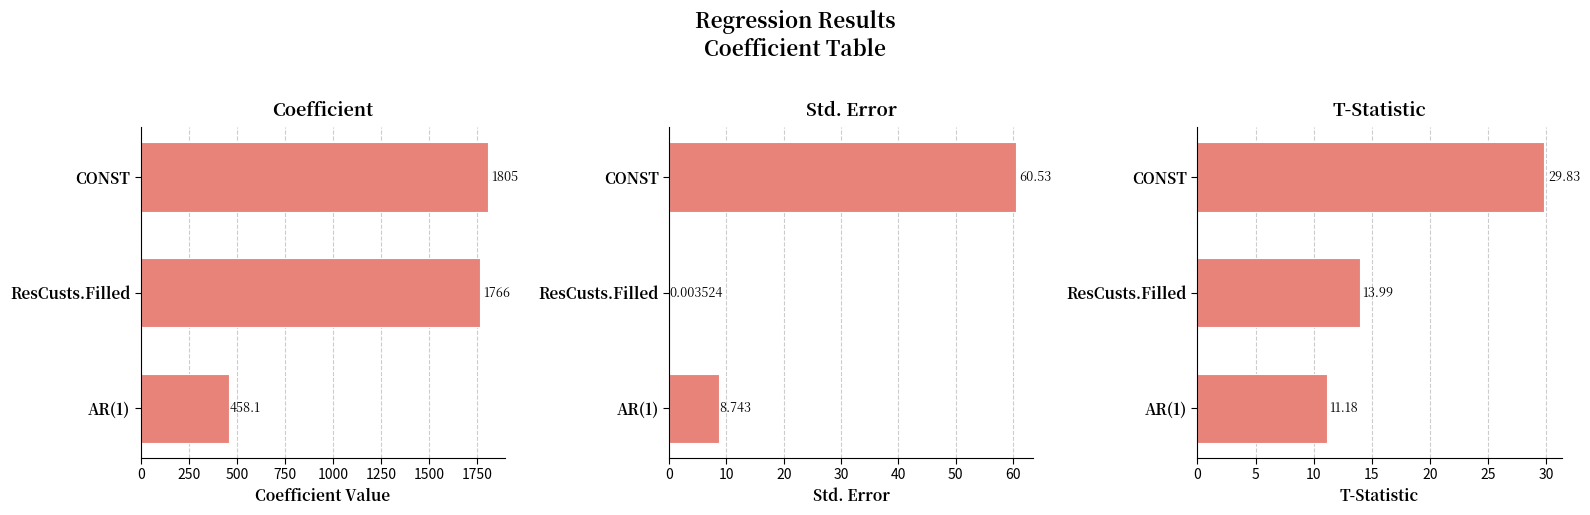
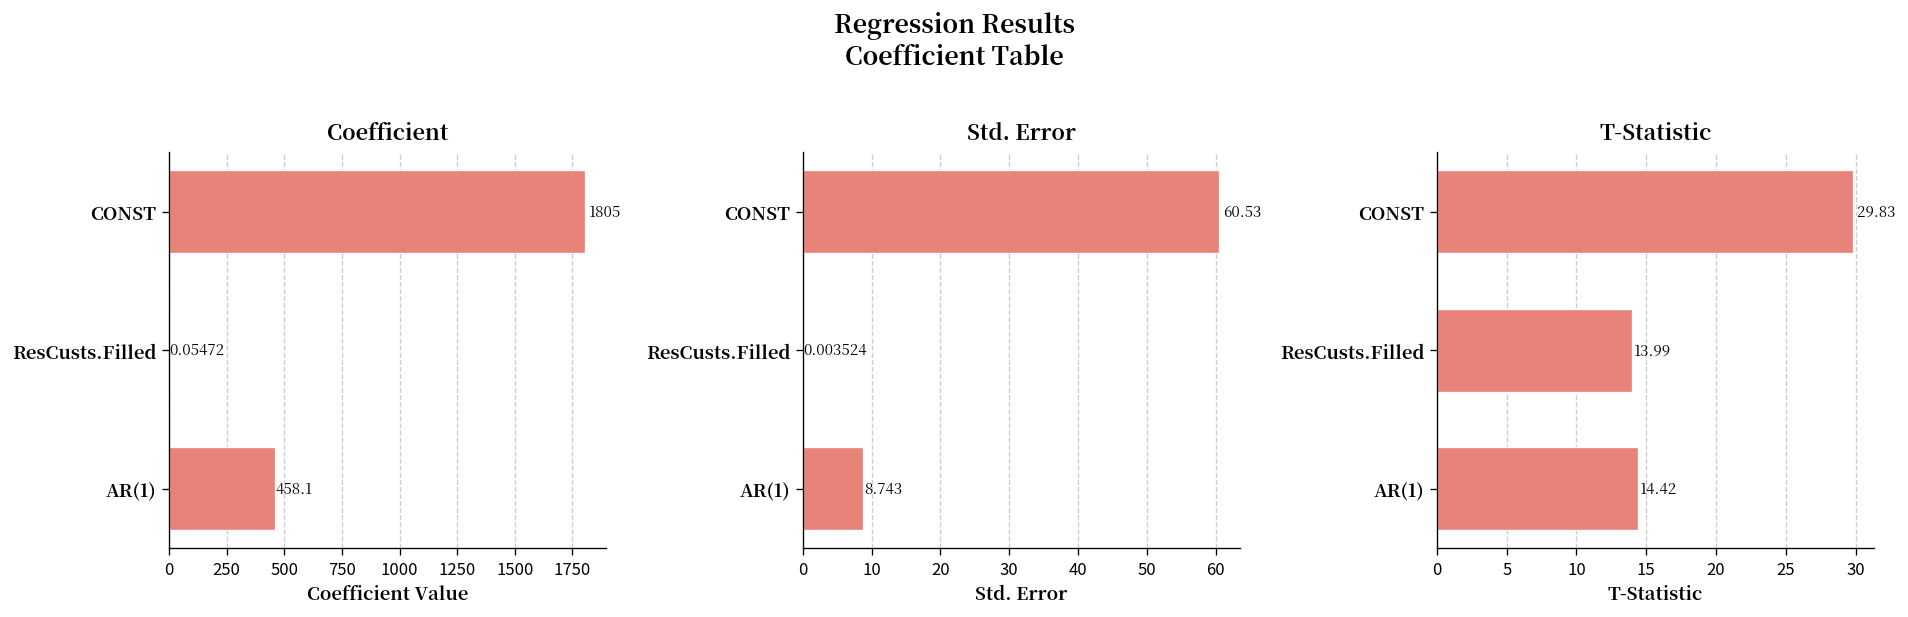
  {
    "Coefficient": {
      "CONST": 1805,
-     "ResCusts.Filled": 1766,
+     "ResCusts.Filled": 0.05472,
      "AR(1)": 458.1
    },
    "Std. Error": {
      "CONST": 60.53,
      "ResCusts.Filled": 0.003524,
      "AR(1)": 8.743
    },
    "T-Statistic": {
      "CONST": 29.83,
      "ResCusts.Filled": 13.99,
-     "AR(1)": 11.18
+     "AR(1)": 14.42
    }
  }
